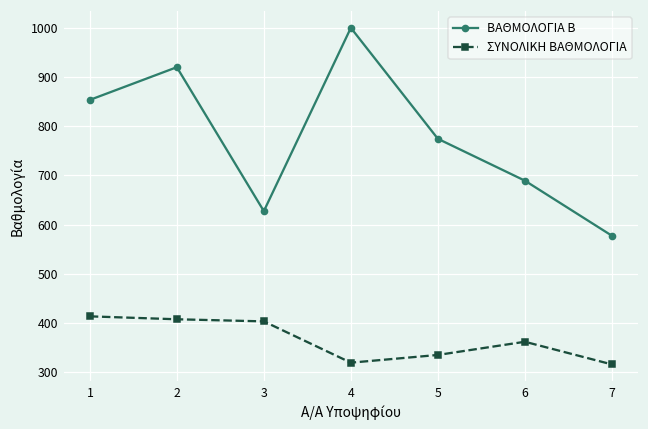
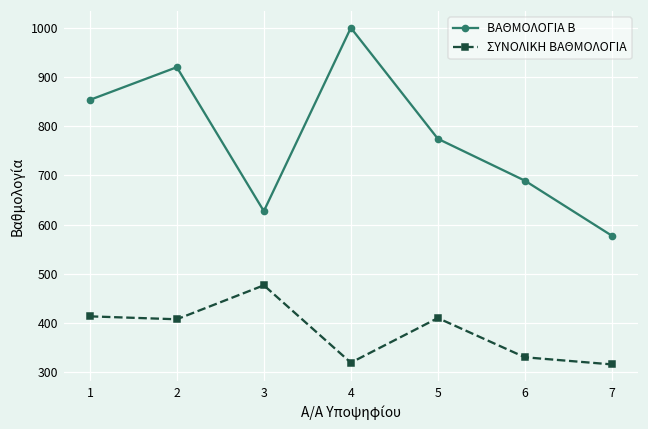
  {
    "ΒΑΘΜΟΛΟΓΙΑ Β": {
      "1": 850,
      "2": 920,
      "3": 630,
      "4": 1000,
      "5": 770,
      "6": 690,
      "7": 580
    },
    "ΣΥΝΟΛΙΚΗ ΒΑΘΜΟΛΟΓΙΑ": {
      "1": 410,
      "2": 410,
-     "3": 400,
+     "3": 480,
      "4": 320,
-     "5": 340,
-     "6": 360,
+     "5": 410,
+     "6": 330,
      "7": 320
    }
  }
